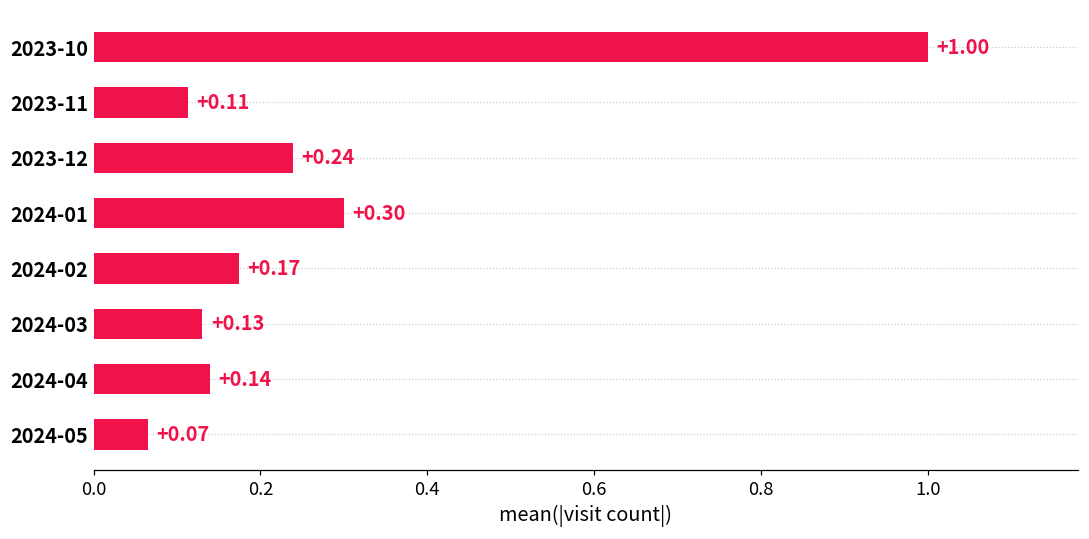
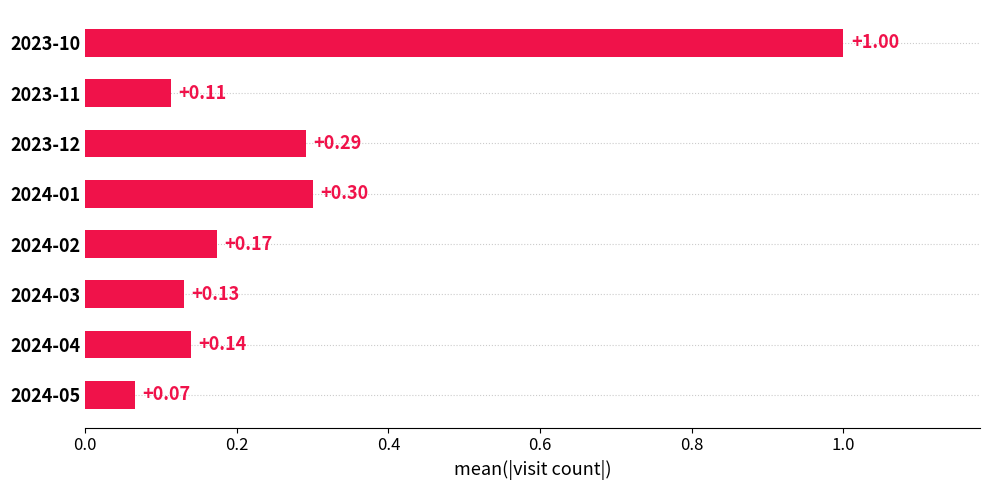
  {
    "2023-10": "+1.00",
    "2023-11": "+0.11",
-   "2023-12": "+0.24",
+   "2023-12": "+0.29",
    "2024-01": "+0.30",
    "2024-02": "+0.17",
    "2024-03": "+0.13",
    "2024-04": "+0.14",
    "2024-05": "+0.07"
  }
